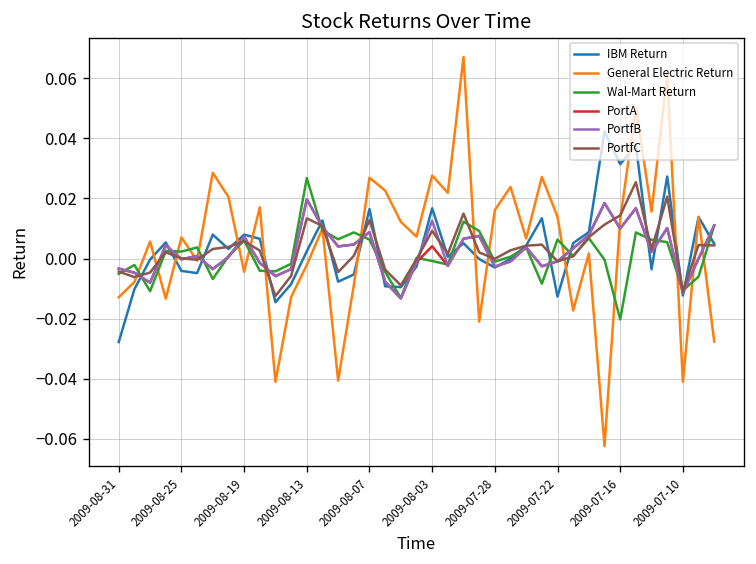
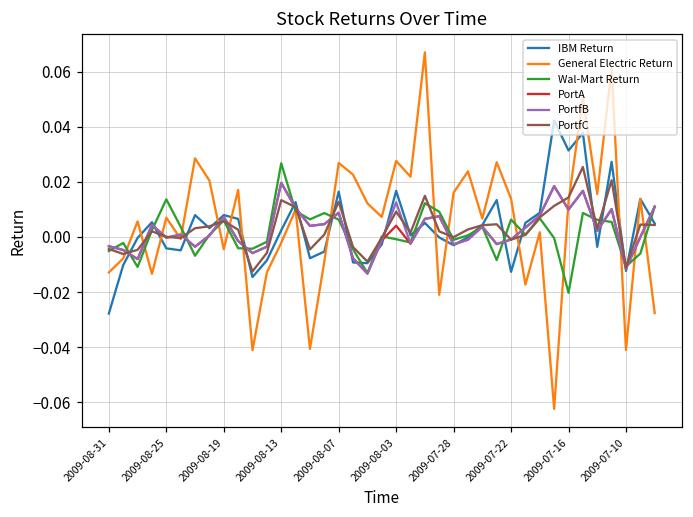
  {
    "IBM Return": {
      "2009-08-31": -0.028,
      "2009-08-25": -0.004,
      "2009-08-13": 0.002,
      "2009-08-07": 0.016,
      "2009-08-03": 0.017,
      "2009-07-22": -0.013,
      "2009-07-16": 0.031
    },
    "General Electric Return": {
      "2009-08-31": -0.013,
      "2009-08-25": 0.007,
      "2009-08-19": -0.004,
      "2009-08-13": -0.002,
      "2009-08-07": 0.027,
      "2009-08-03": 0.028,
      "2009-07-28": 0.016,
      "2009-07-22": 0.014,
      "2009-07-16": 0.013,
      "2009-07-10": -0.041
    },
    "Wal-Mart Return": {
-     "2009-08-25": 0.002,
+     "2009-08-25": 0.014,
      "2009-08-13": 0.027,
      "2009-08-07": 0.006,
      "2009-08-03": -0.001,
      "2009-07-22": 0.006,
      "2009-07-16": -0.020
    },
    "PortA": {
      "2009-08-03": 0.004
    },
    "PortfB": {
      "2009-08-03": 0.013
    },
    "PortfC": {
      "2009-08-13": 0.013,
      "2009-08-07": 0.013,
      "2009-08-03": 0.009,
      "2009-07-16": 0.014
    }
  }
